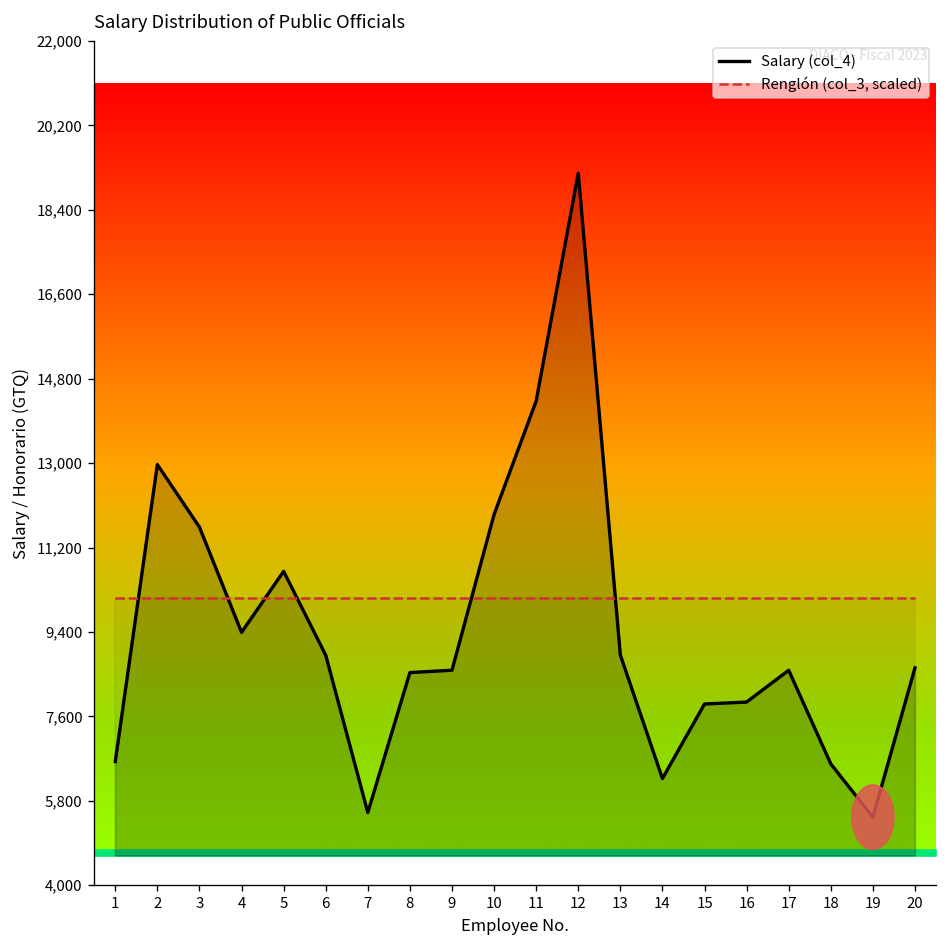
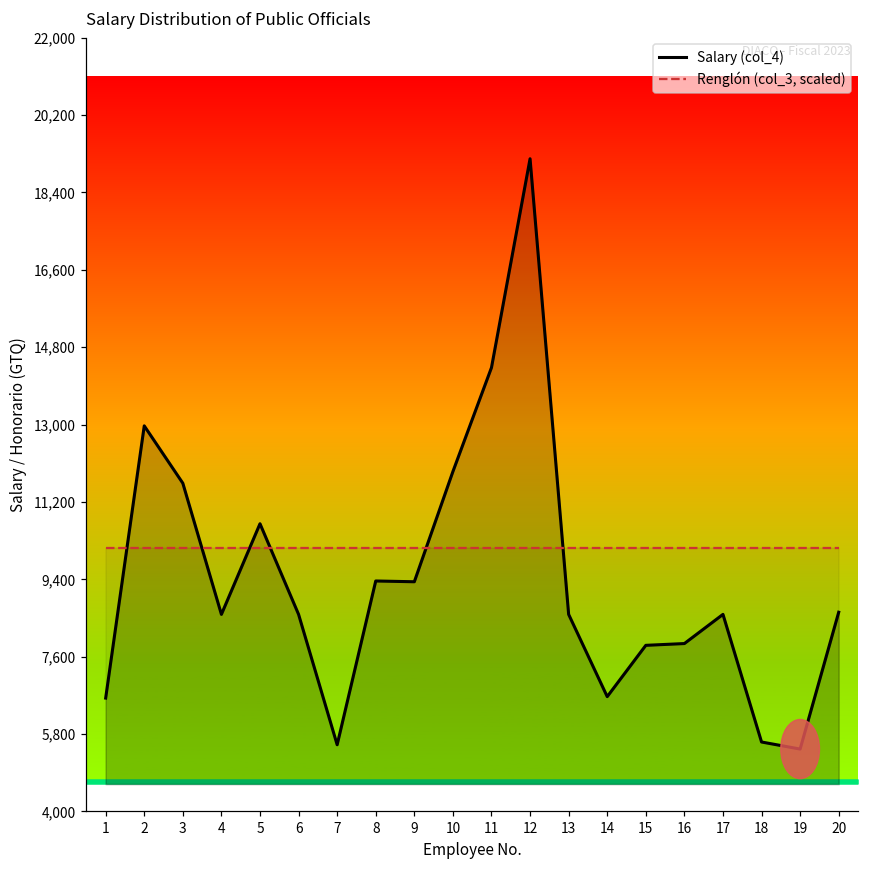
  {
    "Salary (col_4)": {
      "1": "6,600",
      "2": "13,000",
      "3": "11,600",
-     "4": "9,400",
+     "4": "8,600",
      "5": "10,700",
-     "6": "8,900",
+     "6": "8,600",
      "7": "5,600",
-     "8": "8,500",
-     "9": "8,600",
+     "8": "9,400",
+     "9": "9,300",
      "10": "11,900",
      "11": "14,300",
      "12": "19,200",
-     "13": "8,900",
-     "14": "6,300",
+     "13": "8,600",
+     "14": "6,700",
      "15": "7,900",
      "16": "7,900",
      "17": "8,600",
-     "18": "6,600",
+     "18": "5,600",
      "20": "8,600"
    },
    "Renglón (col_3, scaled)": {
      "1": "10,100",
      "2": "10,100",
      "3": "10,100",
      "4": "10,100",
      "5": "10,100",
      "6": "10,100",
      "7": "10,100",
      "8": "10,100",
      "9": "10,100",
      "10": "10,100",
      "11": "10,100",
      "12": "10,100",
      "13": "10,100",
      "14": "10,100",
      "15": "10,100",
      "16": "10,100",
      "17": "10,100",
      "18": "10,100",
      "19": "10,100",
      "20": "10,100"
    }
  }
